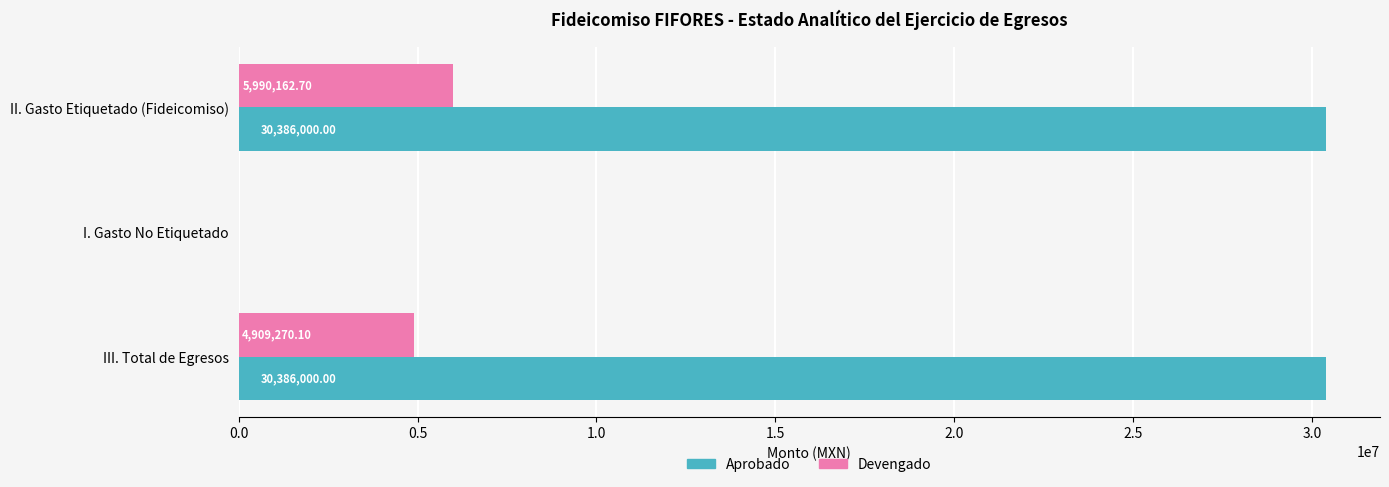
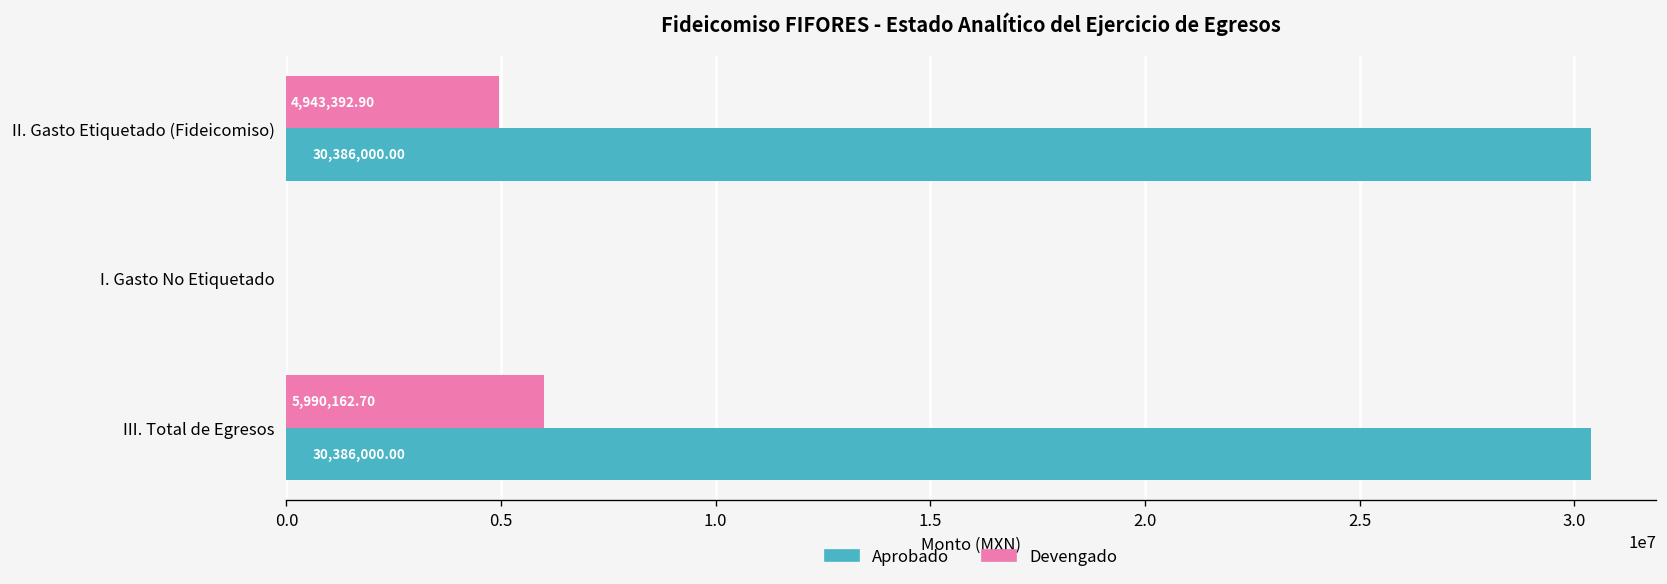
  {
    "Aprobado": {
      "II. Gasto Etiquetado (Fideicomiso)": "30,386,000.00",
      "III. Total de Egresos": "30,386,000.00"
    },
    "Devengado": {
-     "II. Gasto Etiquetado (Fideicomiso)": "5,990,162.70",
-     "III. Total de Egresos": "4,909,270.10"
+     "II. Gasto Etiquetado (Fideicomiso)": "4,943,392.90",
+     "III. Total de Egresos": "5,990,162.70"
    }
  }
